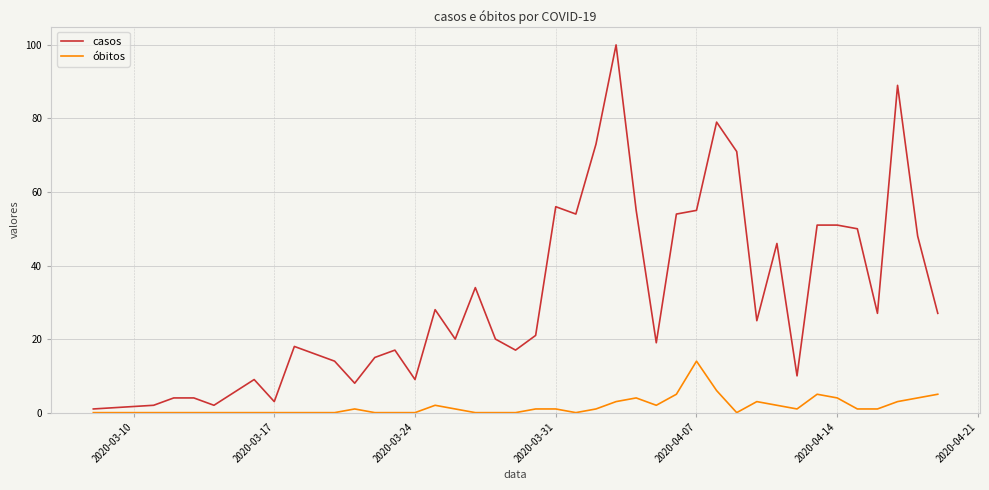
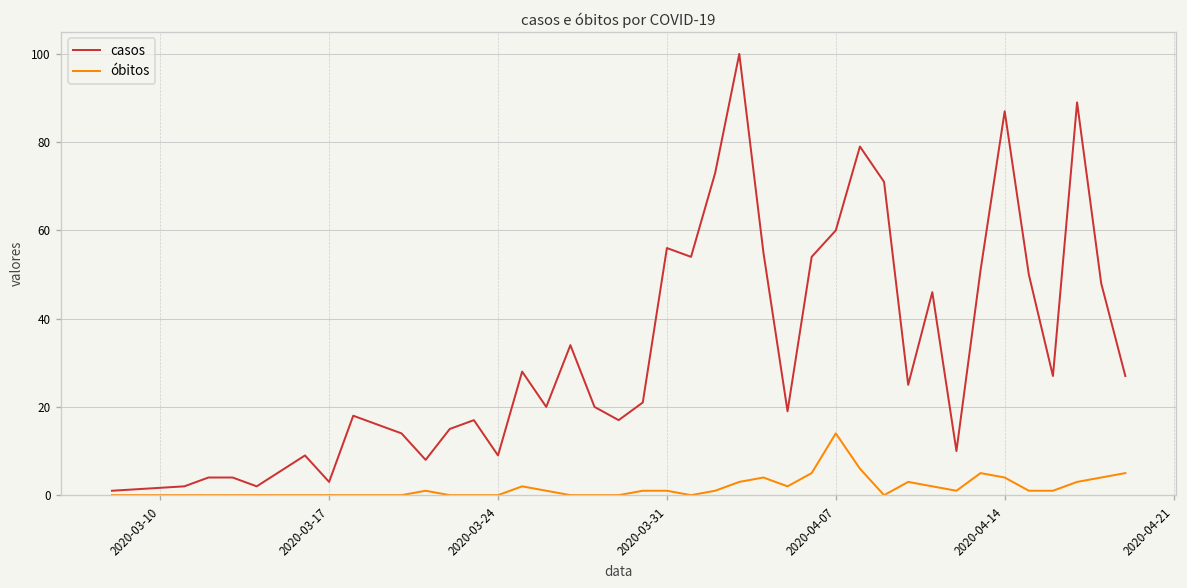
  {
    "casos": {
      "2020-03-17": 3,
      "2020-03-24": 9,
      "2020-03-31": 56,
-     "2020-04-07": 55,
-     "2020-04-14": 51
+     "2020-04-07": 60,
+     "2020-04-14": 87
    },
    "óbitos": {
      "2020-03-17": 0,
      "2020-03-24": 0,
      "2020-03-31": 1,
      "2020-04-07": 14,
      "2020-04-14": 4
    }
  }
